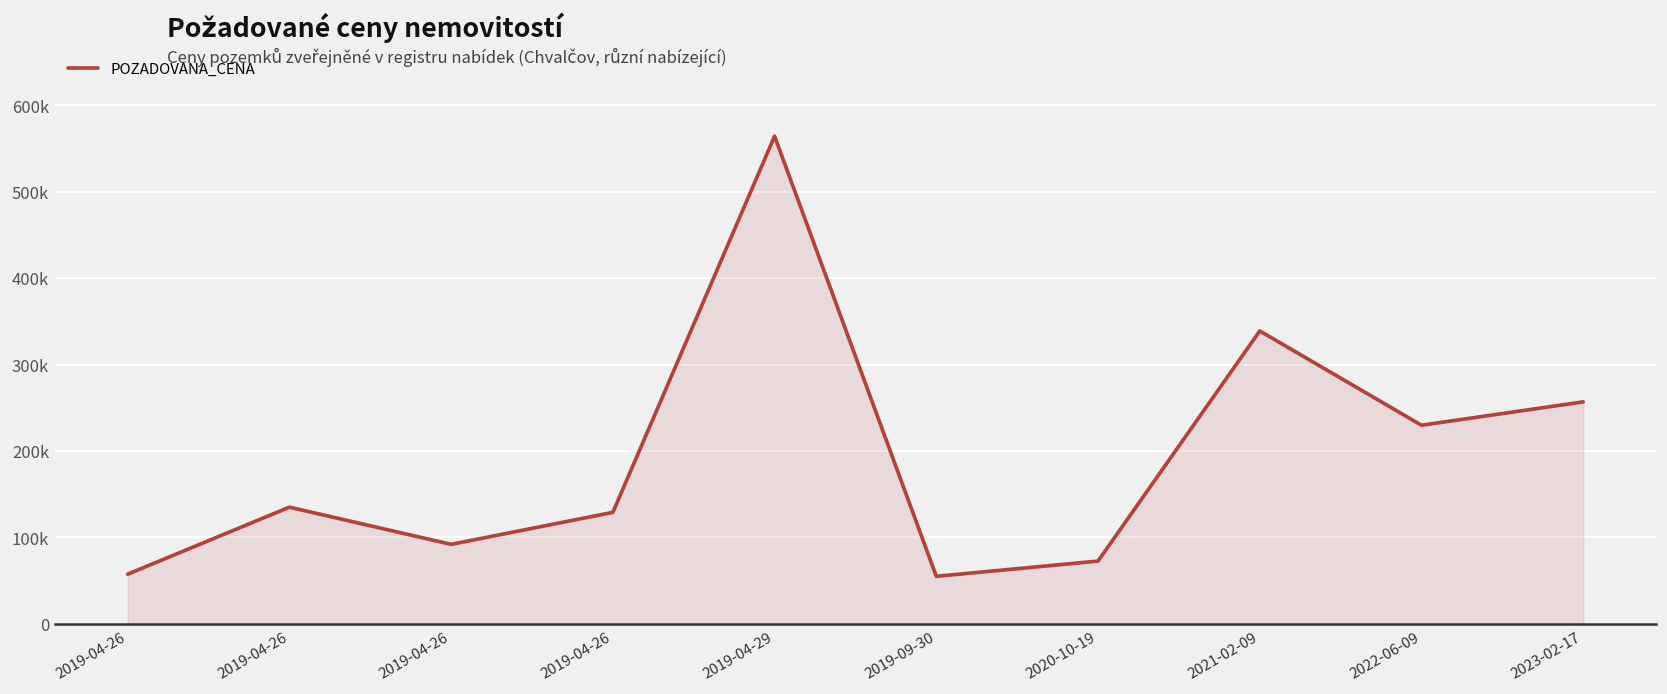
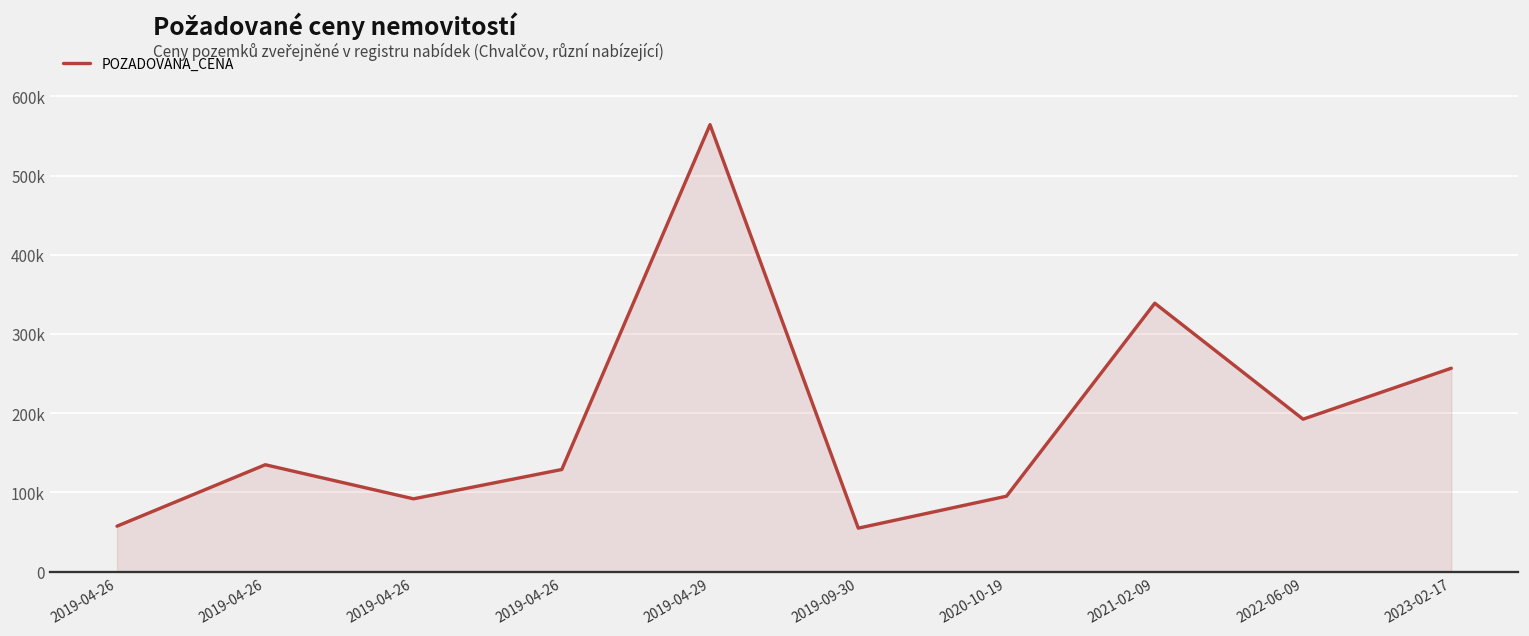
  {
    "2019-04-29": 560000,
    "2019-09-30": 60000,
-   "2020-10-19": 70000,
+   "2020-10-19": 100000,
    "2021-02-09": 340000,
-   "2022-06-09": 230000,
+   "2022-06-09": 190000,
    "2023-02-17": 260000
  }
